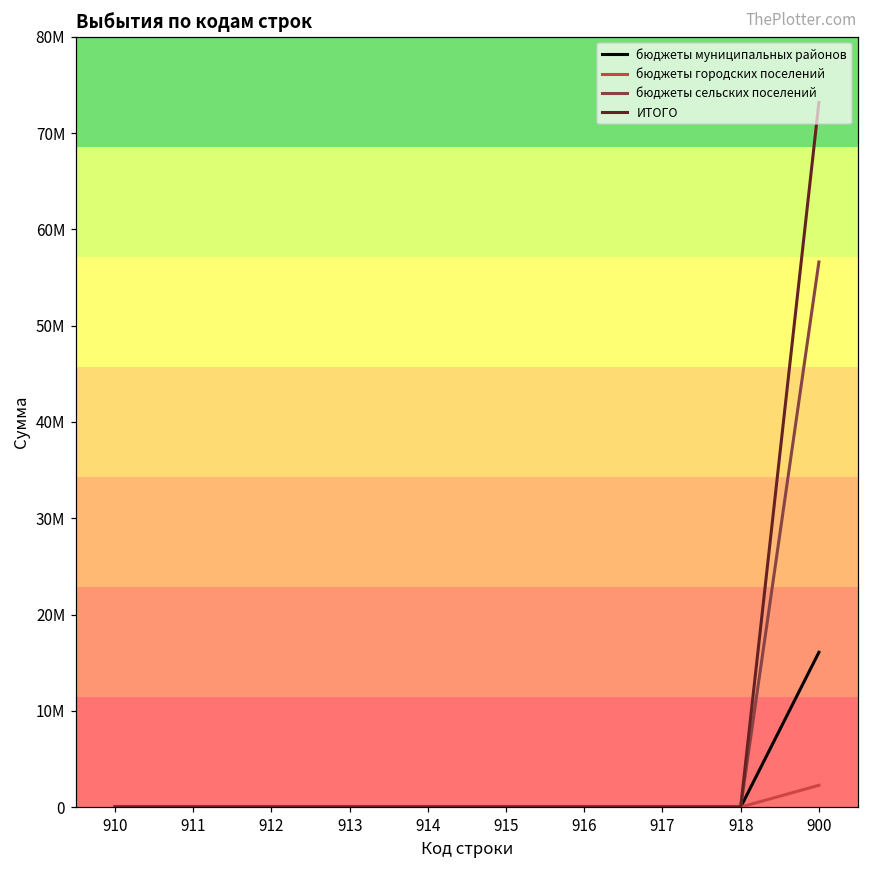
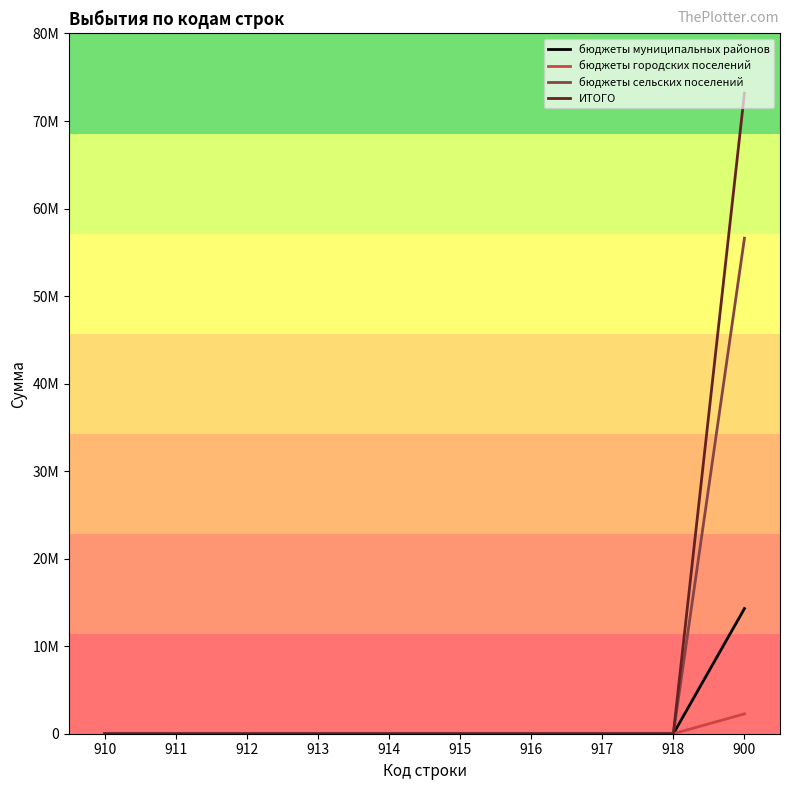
  {
    "бюджеты муниципальных районов": {
-     "900": 16000000
+     "900": 14000000
    },
    "бюджеты городских поселений": {
      "900": 2000000
    }
  }
